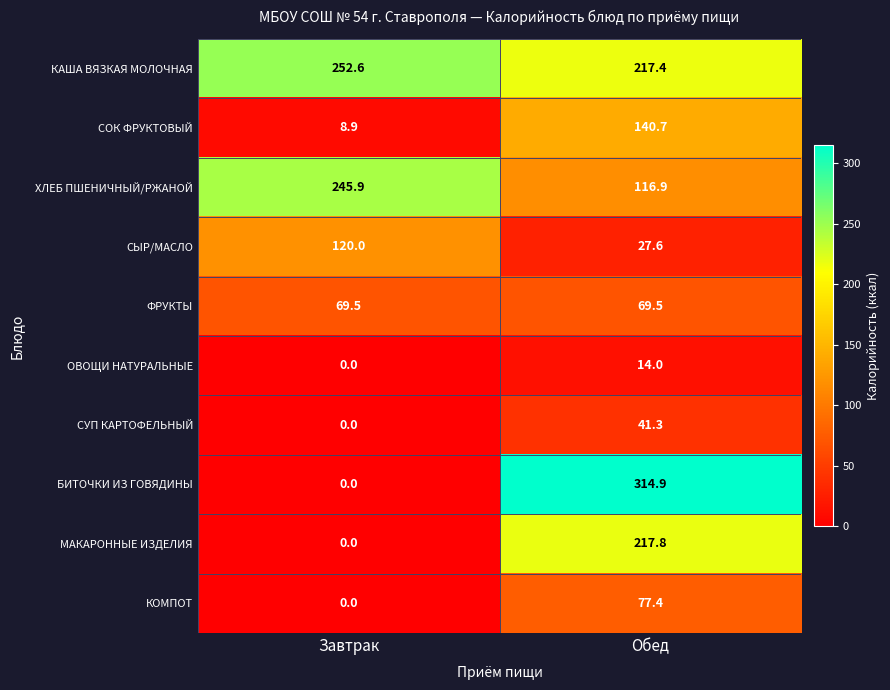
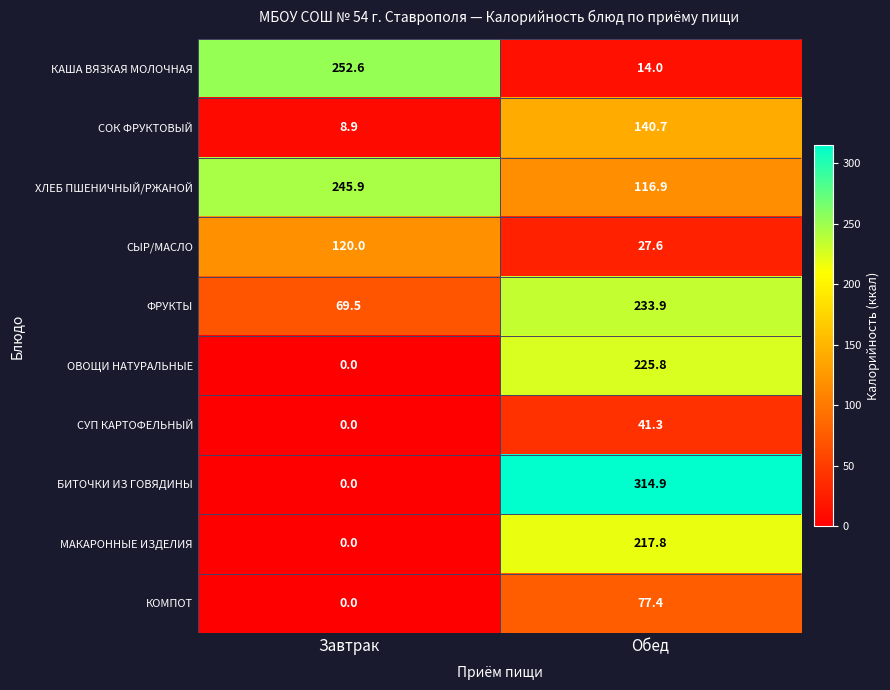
  {
    "КАША ВЯЗКАЯ МОЛОЧНАЯ": {
      "Завтрак": 252.6,
-     "Обед": 217.4
+     "Обед": 14.0
    },
    "СОК ФРУКТОВЫЙ": {
      "Завтрак": 8.9,
      "Обед": 140.7
    },
    "ХЛЕБ ПШЕНИЧНЫЙ/РЖАНОЙ": {
      "Завтрак": 245.9,
      "Обед": 116.9
    },
    "СЫР/МАСЛО": {
      "Завтрак": 120.0,
      "Обед": 27.6
    },
    "ФРУКТЫ": {
      "Завтрак": 69.5,
-     "Обед": 69.5
+     "Обед": 233.9
    },
    "ОВОЩИ НАТУРАЛЬНЫЕ": {
      "Завтрак": 0.0,
-     "Обед": 14.0
+     "Обед": 225.8
    },
    "СУП КАРТОФЕЛЬНЫЙ": {
      "Завтрак": 0.0,
      "Обед": 41.3
    },
    "БИТОЧКИ ИЗ ГОВЯДИНЫ": {
      "Завтрак": 0.0,
      "Обед": 314.9
    },
    "МАКАРОННЫЕ ИЗДЕЛИЯ": {
      "Завтрак": 0.0,
      "Обед": 217.8
    },
    "КОМПОТ": {
      "Завтрак": 0.0,
      "Обед": 77.4
    }
  }
